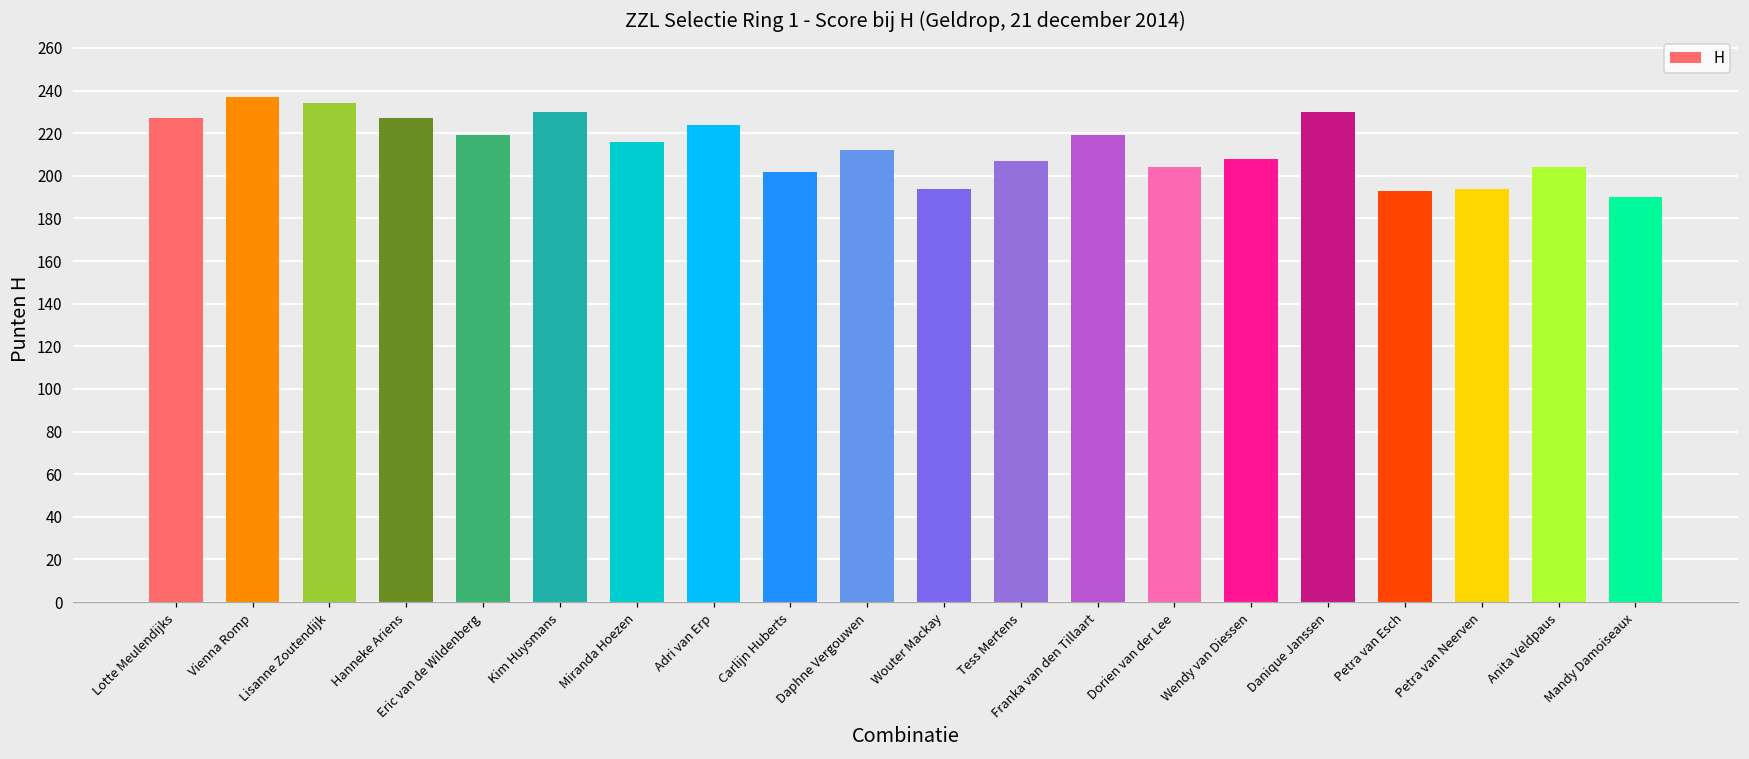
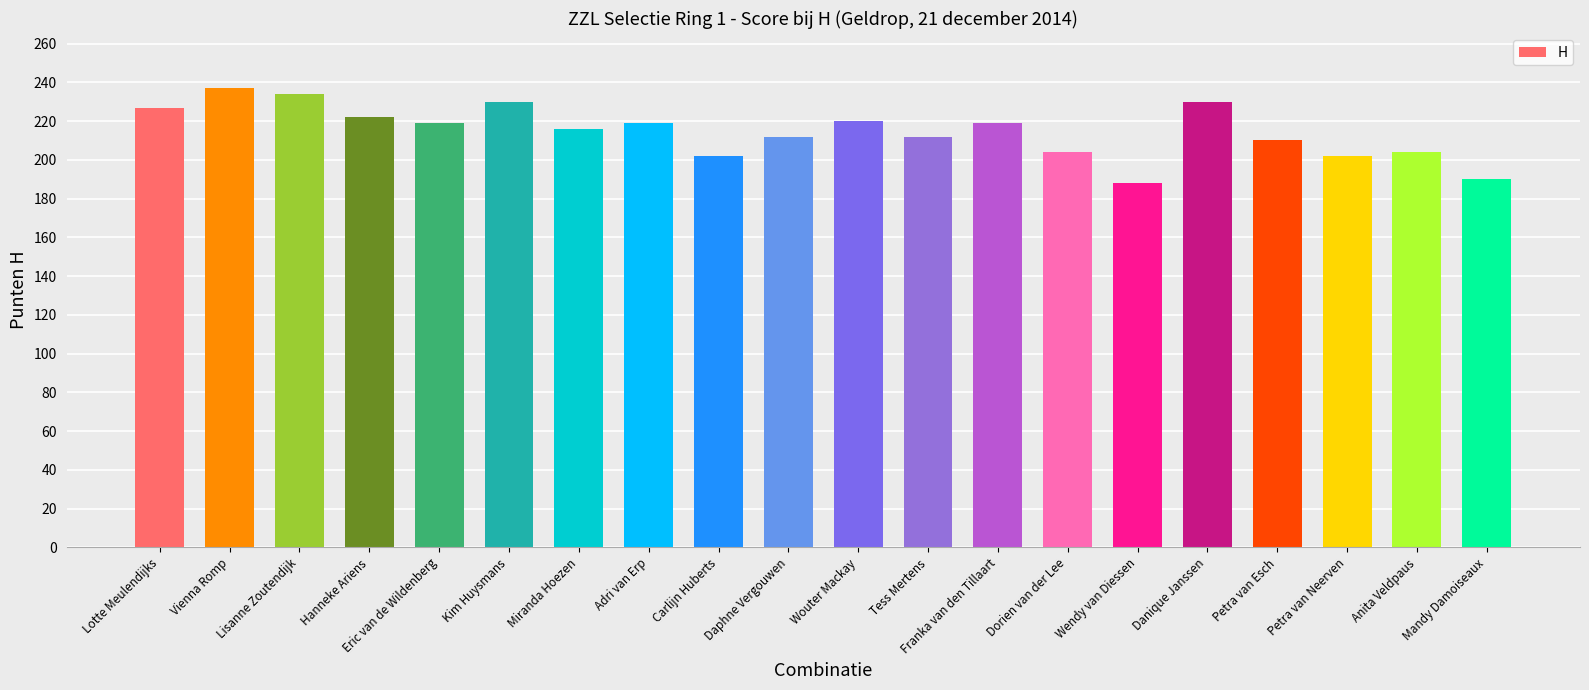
  {
    "Lotte Meulendijks": 227,
    "Vienna Romp": 237,
    "Lisanne Zoutendijk": 234,
-   "Hanneke Ariens": 227,
+   "Hanneke Ariens": 222,
    "Eric van de Wildenberg": 219,
    "Kim Huysmans": 230,
    "Miranda Hoezen": 216,
-   "Adri van Erp": 224,
+   "Adri van Erp": 219,
    "Carlijn Huberts": 202,
    "Daphne Vergouwen": 212,
-   "Wouter Mackay": 194,
-   "Tess Mertens": 207,
+   "Wouter Mackay": 220,
+   "Tess Mertens": 212,
    "Franka van den Tillaart": 219,
    "Dorien van der Lee": 204,
-   "Wendy van Diessen": 208,
+   "Wendy van Diessen": 188,
    "Danique Janssen": 230,
-   "Petra van Esch": 193,
-   "Petra van Neerven": 194,
+   "Petra van Esch": 210,
+   "Petra van Neerven": 202,
    "Anita Veldpaus": 204,
    "Mandy Damoiseaux": 190
  }
